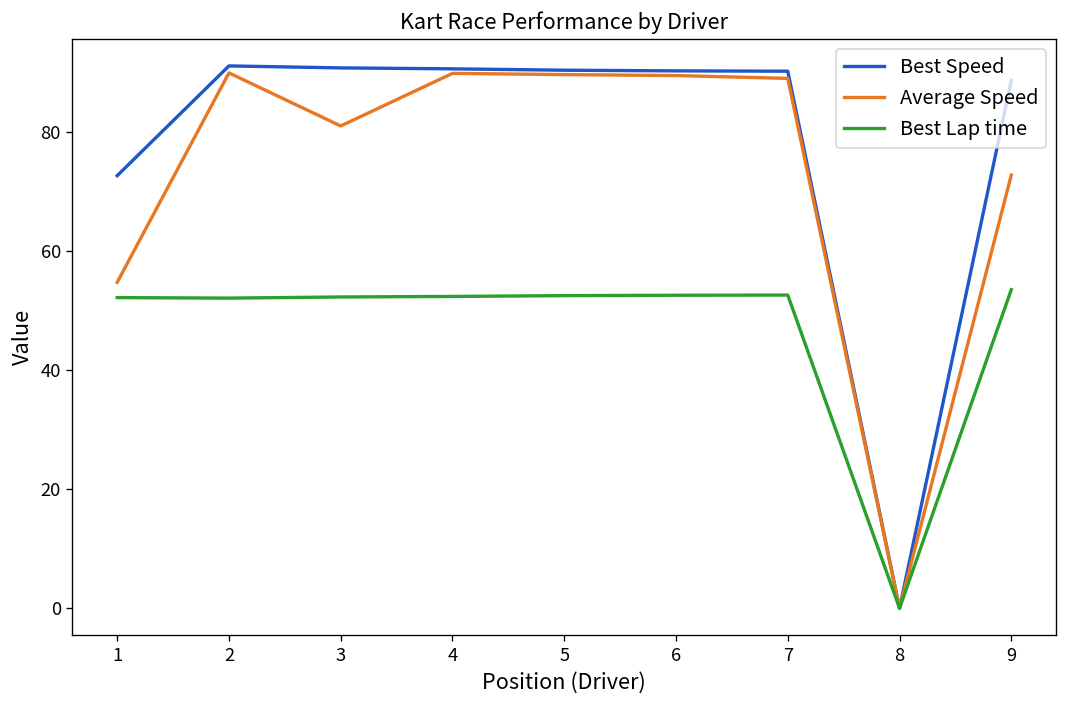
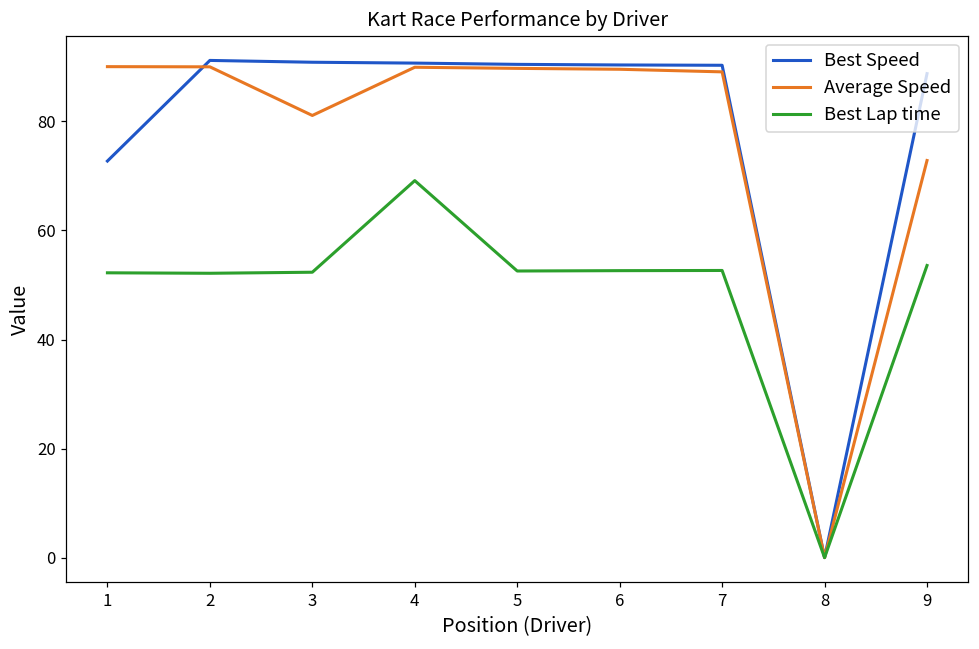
  {
    "Best Speed": {
      "1": 73,
      "2": 91,
      "3": 91,
      "4": 91,
      "5": 90,
      "6": 90,
      "7": 90
    },
    "Average Speed": {
-     "1": 55,
+     "1": 90,
      "2": 90,
      "3": 81,
      "4": 90,
      "5": 90,
      "6": 90,
      "7": 89,
      "9": 73
    },
    "Best Lap time": {
      "1": 52,
      "2": 52,
      "3": 52,
-     "4": 52,
+     "4": 69,
      "5": 53,
      "6": 53,
      "7": 53,
      "9": 54
    }
  }
